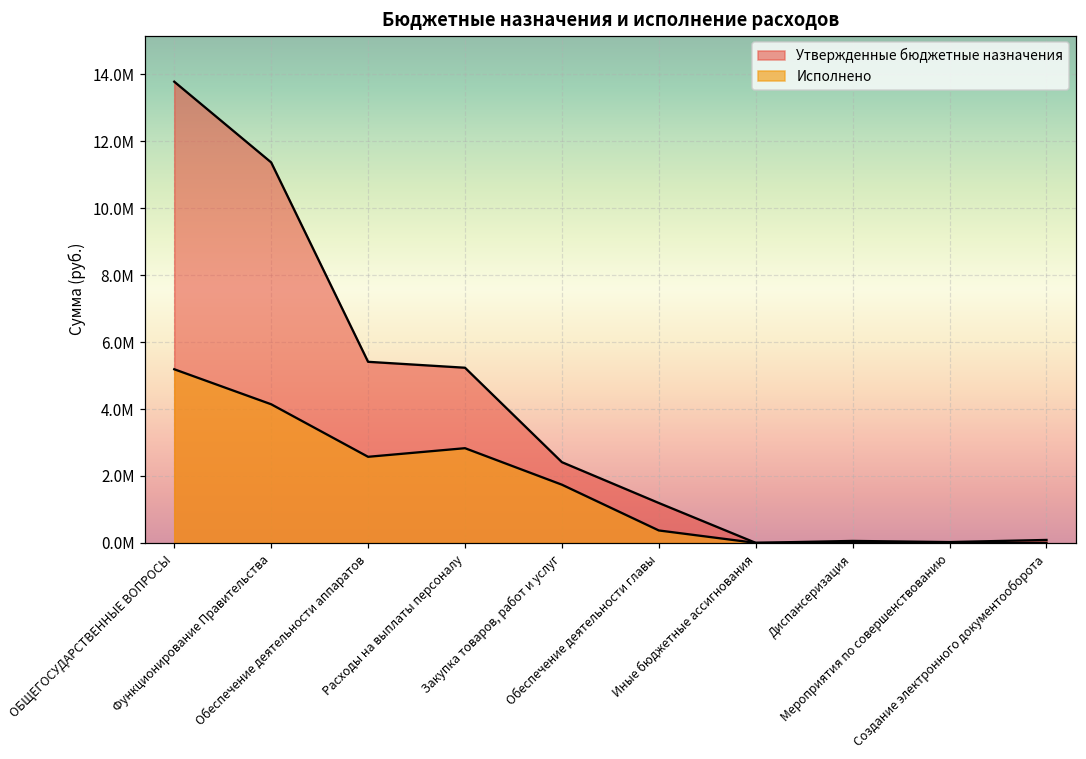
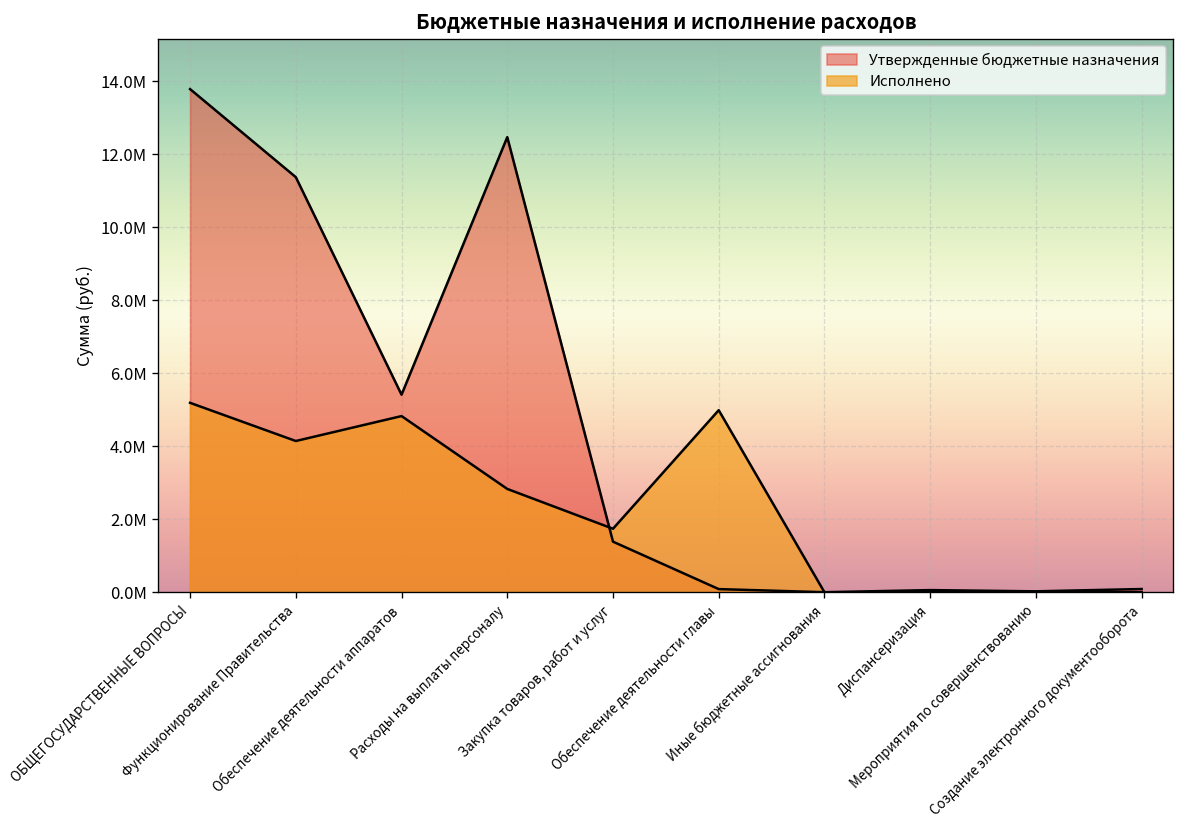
  {
    "Утвержденные бюджетные назначения": {
      "ОБЩЕГОСУДАРСТВЕННЫЕ ВОПРОСЫ": 13800000,
      "Функционирование Правительства": 11400000,
      "Обеспечение деятельности аппаратов": 5400000,
-     "Расходы на выплаты персоналу": 5200000,
-     "Закупка товаров, работ и услуг": 2400000,
-     "Обеспечение деятельности главы": 1200000,
+     "Расходы на выплаты персоналу": 12500000,
+     "Закупка товаров, работ и услуг": 1400000,
+     "Обеспечение деятельности главы": 100000,
      "Создание электронного документооборота": 100000
    },
    "Исполнено": {
      "ОБЩЕГОСУДАРСТВЕННЫЕ ВОПРОСЫ": 5200000,
      "Функционирование Правительства": 4100000,
-     "Обеспечение деятельности аппаратов": 2600000,
+     "Обеспечение деятельности аппаратов": 4800000,
      "Расходы на выплаты персоналу": 2800000,
      "Закупка товаров, работ и услуг": 1700000,
-     "Обеспечение деятельности главы": 400000,
+     "Обеспечение деятельности главы": 5000000,
      "Создание электронного документооборота": 0
    }
  }
